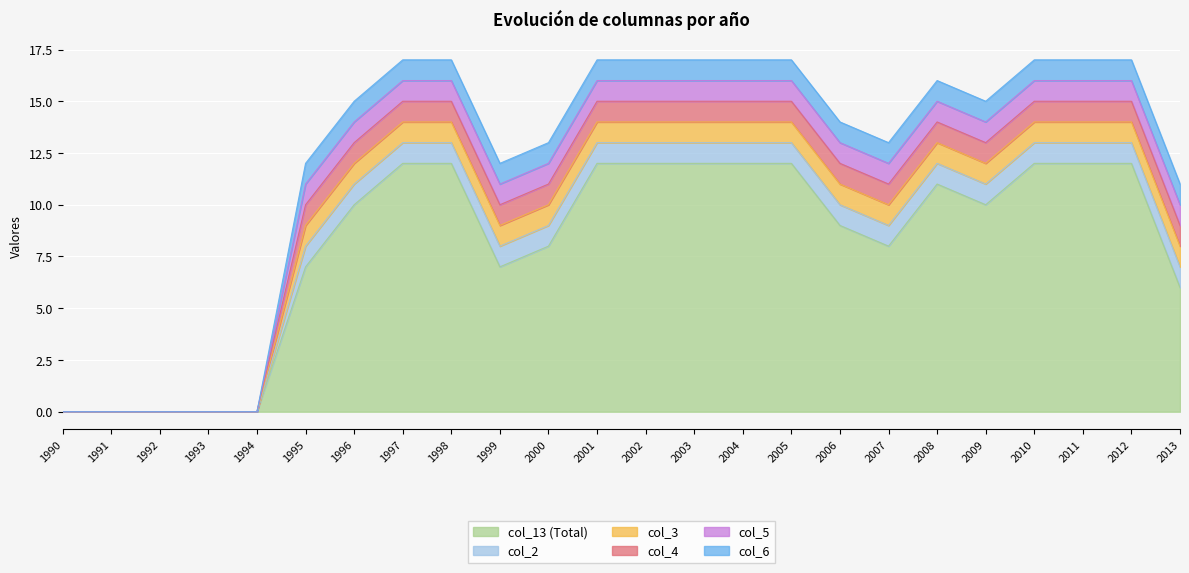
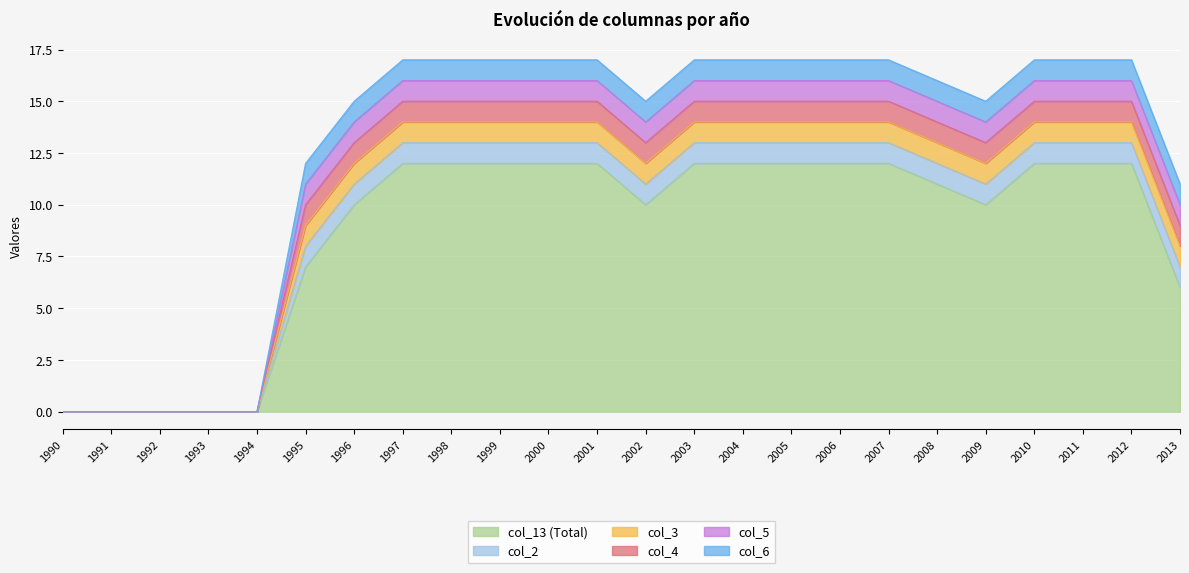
  {
    "col_13 (Total)": {
      "1995": 7,
      "1996": 10,
      "1997": 12,
      "1998": 12,
-     "1999": 7,
-     "2000": 8,
+     "1999": 12,
+     "2000": 12,
      "2001": 12,
-     "2002": 12,
+     "2002": 10,
      "2003": 12,
      "2004": 12,
      "2005": 12,
-     "2006": 9,
-     "2007": 8,
+     "2006": 12,
+     "2007": 12,
      "2008": 11,
      "2009": 10,
      "2010": 12,
      "2011": 12,
      "2012": 12,
      "2013": 6
    },
    "col_2": {
      "1995": 1,
      "1996": 1,
      "1997": 1,
      "1998": 1,
      "1999": 1,
      "2000": 1,
      "2001": 1,
      "2002": 1,
      "2003": 1,
      "2004": 1,
      "2005": 1,
      "2006": 1,
      "2007": 1,
      "2008": 1,
      "2009": 1,
      "2010": 1,
      "2011": 1,
      "2012": 1,
      "2013": 1
    },
    "col_3": {
      "1995": 1,
      "1996": 1,
      "1997": 1,
      "1998": 1,
      "1999": 1,
      "2000": 1,
      "2001": 1,
      "2002": 1,
      "2003": 1,
      "2004": 1,
      "2005": 1,
      "2006": 1,
      "2007": 1,
      "2008": 1,
      "2009": 1,
      "2010": 1,
      "2011": 1,
      "2012": 1,
      "2013": 1
    },
    "col_4": {
      "1995": 1,
      "1996": 1,
      "1997": 1,
      "1998": 1,
      "1999": 1,
      "2000": 1,
      "2001": 1,
      "2002": 1,
      "2003": 1,
      "2004": 1,
      "2005": 1,
      "2006": 1,
      "2007": 1,
      "2008": 1,
      "2009": 1,
      "2010": 1,
      "2011": 1,
      "2012": 1,
      "2013": 1
    },
    "col_5": {
      "1995": 1,
      "1996": 1,
      "1997": 1,
      "1998": 1,
      "1999": 1,
      "2000": 1,
      "2001": 1,
      "2002": 1,
      "2003": 1,
      "2004": 1,
      "2005": 1,
      "2006": 1,
      "2007": 1,
      "2008": 1,
      "2009": 1,
      "2010": 1,
      "2011": 1,
      "2012": 1,
      "2013": 1
    },
    "col_6": {
      "1995": 1,
      "1996": 1,
      "1997": 1,
      "1998": 1,
      "1999": 1,
      "2000": 1,
      "2001": 1,
      "2002": 1,
      "2003": 1,
      "2004": 1,
      "2005": 1,
      "2006": 1,
      "2007": 1,
      "2008": 1,
      "2009": 1,
      "2010": 1,
      "2011": 1,
      "2012": 1,
      "2013": 1
    }
  }
